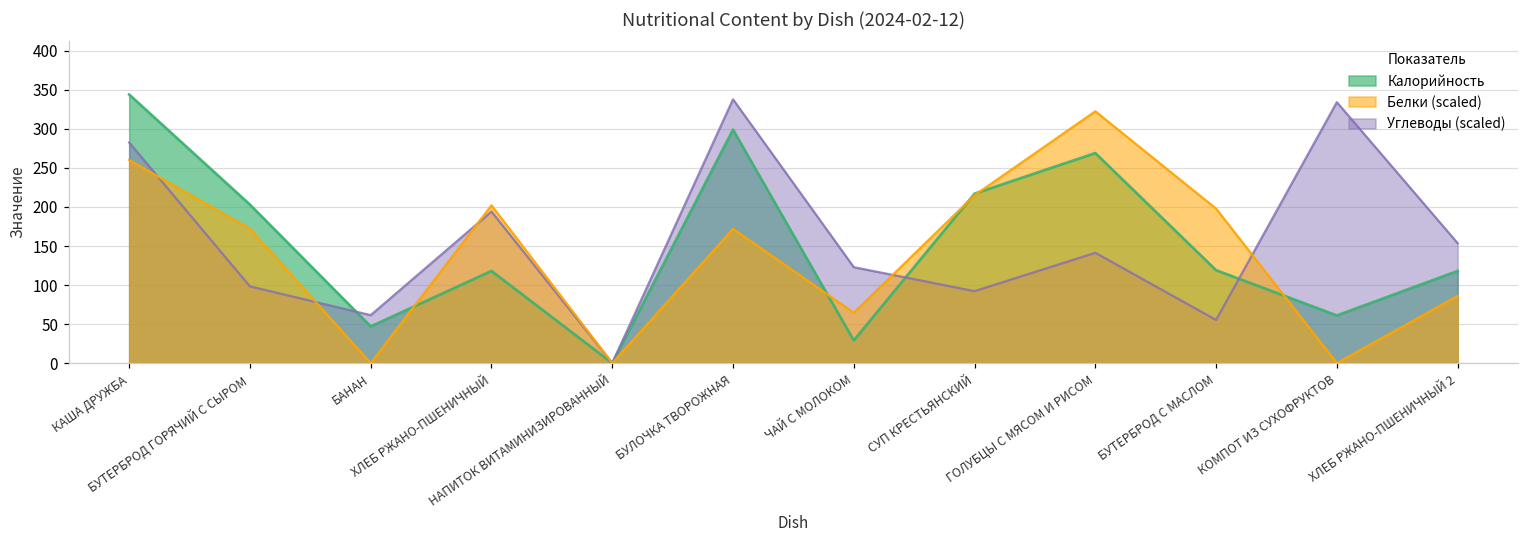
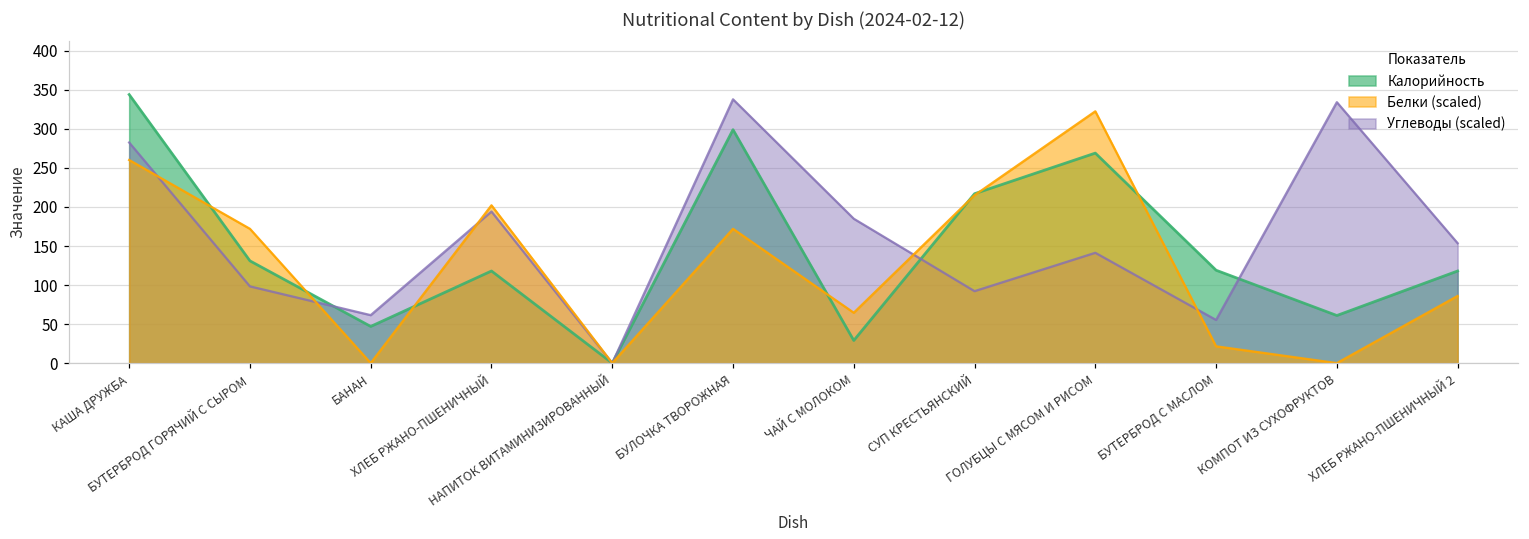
  {
    "Калорийность": {
      "КАША ДРУЖБА": 340,
-     "БУТЕРБРОД ГОРЯЧИЙ С СЫРОМ": 200,
+     "БУТЕРБРОД ГОРЯЧИЙ С СЫРОМ": 130,
      "БАНАН": 50,
      "ХЛЕБ РЖАНО-ПШЕНИЧНЫЙ": 120,
      "БУЛОЧКА ТВОРОЖНАЯ": 300,
      "ЧАЙ С МОЛОКОМ": 30,
      "ГОЛУБЦЫ С МЯСОМ И РИСОМ": 270,
      "БУТЕРБРОД С МАСЛОМ": 120,
      "КОМПОТ ИЗ СУХОФРУКТОВ": 60,
      "ХЛЕБ РЖАНО-ПШЕНИЧНЫЙ 2": 120
    },
    "Углеводы (scaled)": {
      "КАША ДРУЖБА": 280,
      "БУТЕРБРОД ГОРЯЧИЙ С СЫРОМ": 100,
      "БАНАН": 60,
      "ХЛЕБ РЖАНО-ПШЕНИЧНЫЙ": 190,
      "БУЛОЧКА ТВОРОЖНАЯ": 340,
-     "ЧАЙ С МОЛОКОМ": 120,
+     "ЧАЙ С МОЛОКОМ": 180,
      "СУП КРЕСТЬЯНСКИЙ": 90,
      "ГОЛУБЦЫ С МЯСОМ И РИСОМ": 140,
      "БУТЕРБРОД С МАСЛОМ": 60,
      "КОМПОТ ИЗ СУХОФРУКТОВ": 330,
      "ХЛЕБ РЖАНО-ПШЕНИЧНЫЙ 2": 150
    },
    "Белки (scaled)": {
      "КАША ДРУЖБА": 260,
      "БУТЕРБРОД ГОРЯЧИЙ С СЫРОМ": 170,
      "БАНАН": 0,
      "ХЛЕБ РЖАНО-ПШЕНИЧНЫЙ": 200,
      "БУЛОЧКА ТВОРОЖНАЯ": 170,
      "ЧАЙ С МОЛОКОМ": 60,
      "ГОЛУБЦЫ С МЯСОМ И РИСОМ": 320,
-     "БУТЕРБРОД С МАСЛОМ": 200,
+     "БУТЕРБРОД С МАСЛОМ": 20,
      "КОМПОТ ИЗ СУХОФРУКТОВ": 0,
      "ХЛЕБ РЖАНО-ПШЕНИЧНЫЙ 2": 90
    }
  }
